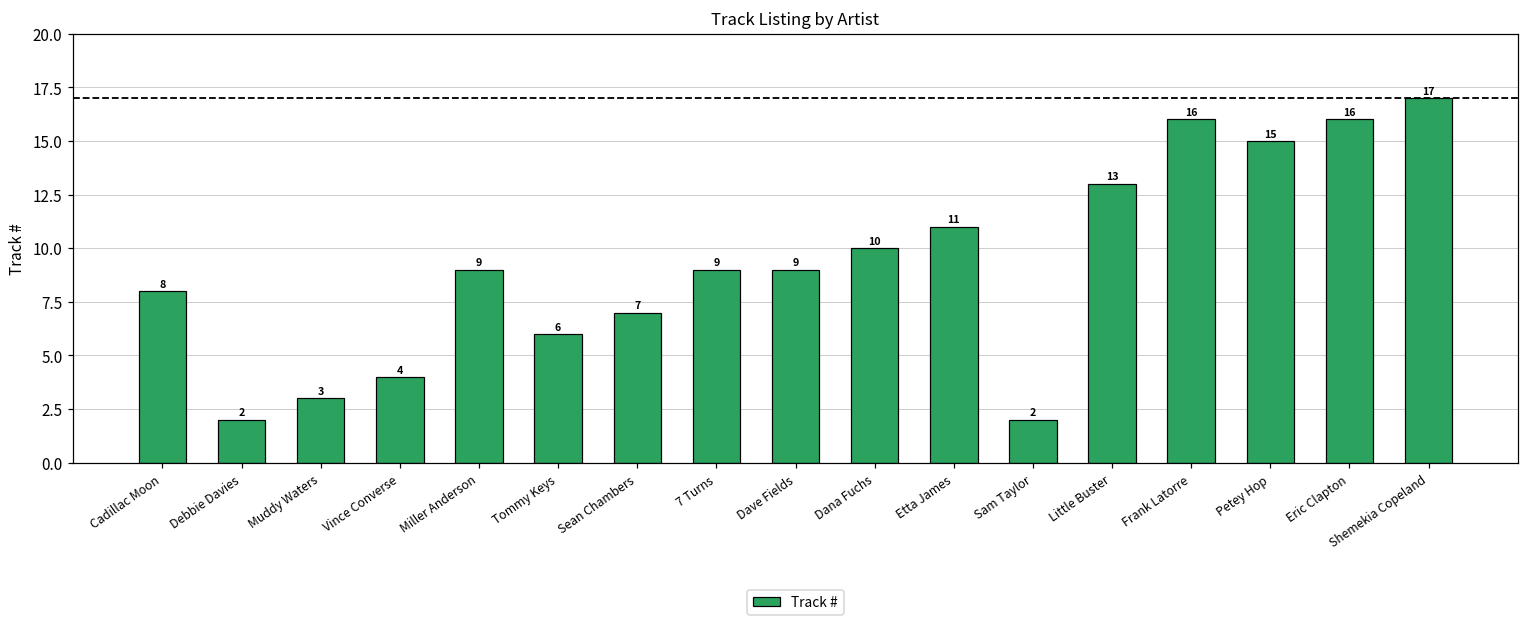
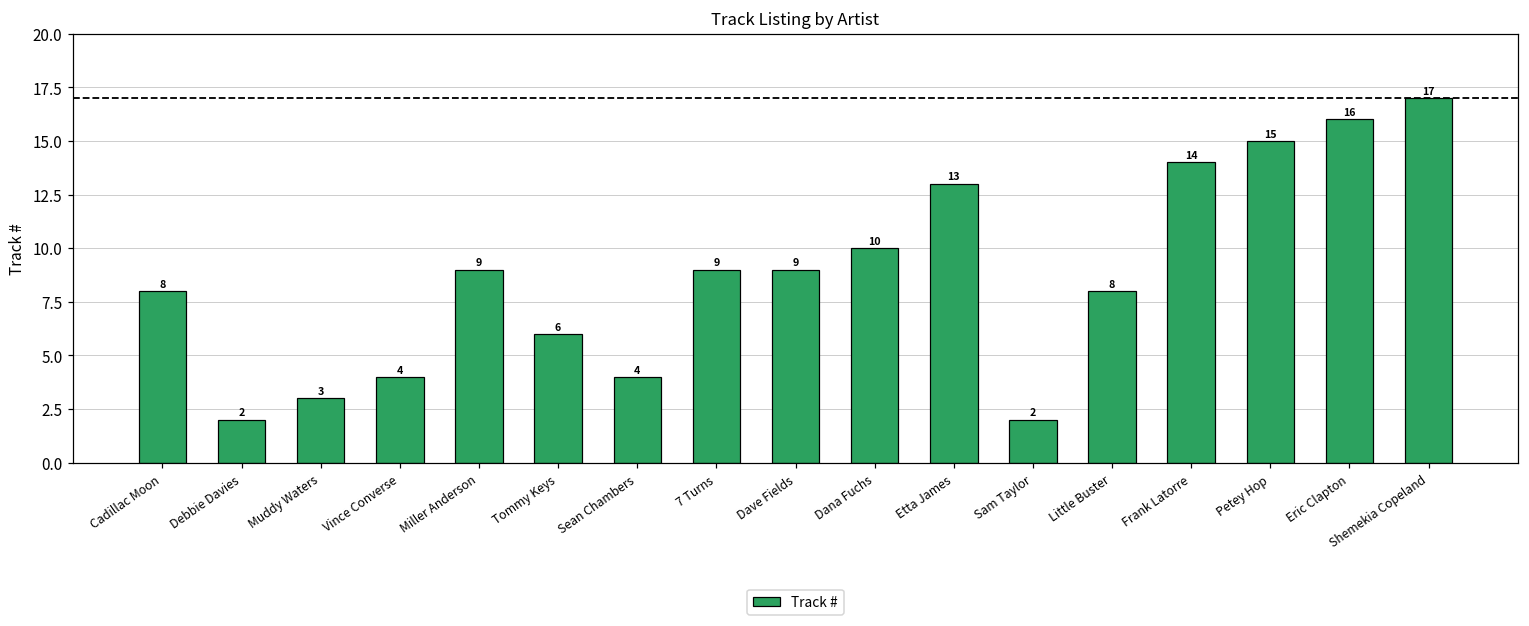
  {
    "Cadillac Moon": 8,
    "Debbie Davies": 2,
    "Muddy Waters": 3,
    "Vince Converse": 4,
    "Miller Anderson": 9,
    "Tommy Keys": 6,
-   "Sean Chambers": 7,
+   "Sean Chambers": 4,
    "7 Turns": 9,
    "Dave Fields": 9,
    "Dana Fuchs": 10,
-   "Etta James": 11,
+   "Etta James": 13,
    "Sam Taylor": 2,
-   "Little Buster": 13,
-   "Frank Latorre": 16,
+   "Little Buster": 8,
+   "Frank Latorre": 14,
    "Petey Hop": 15,
    "Eric Clapton": 16,
    "Shemekia Copeland": 17
  }
